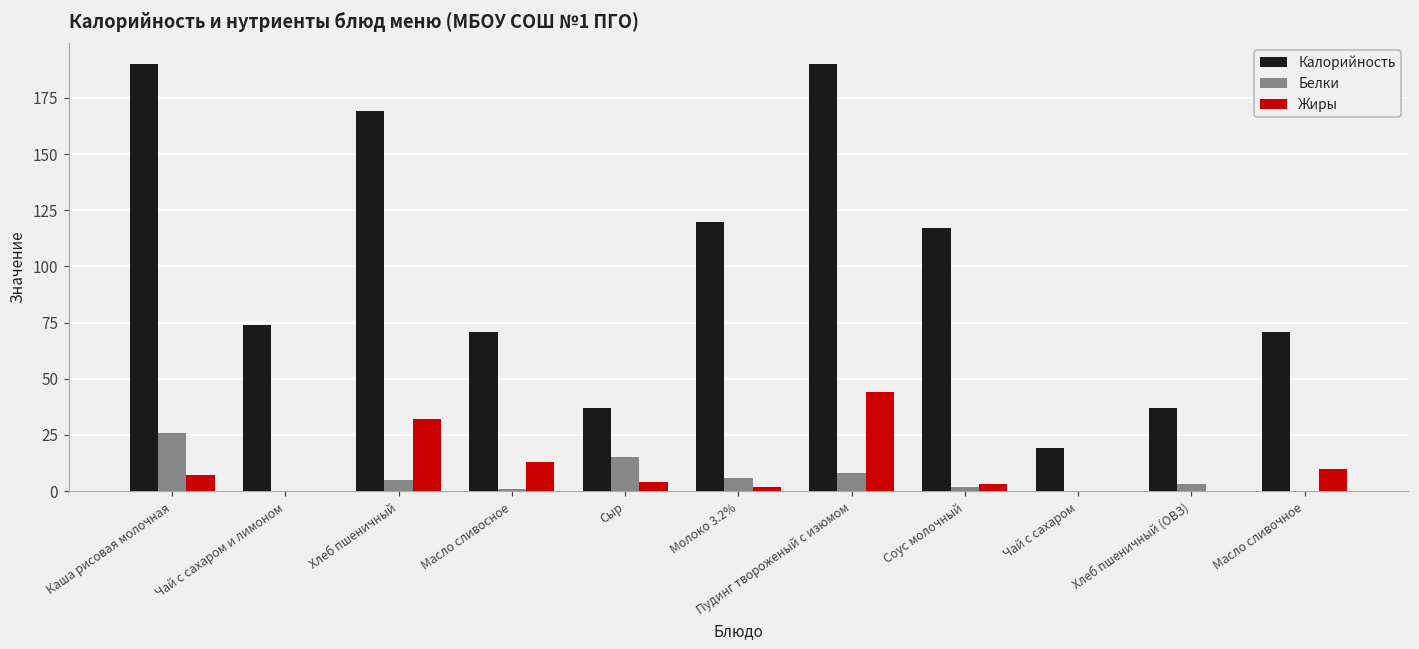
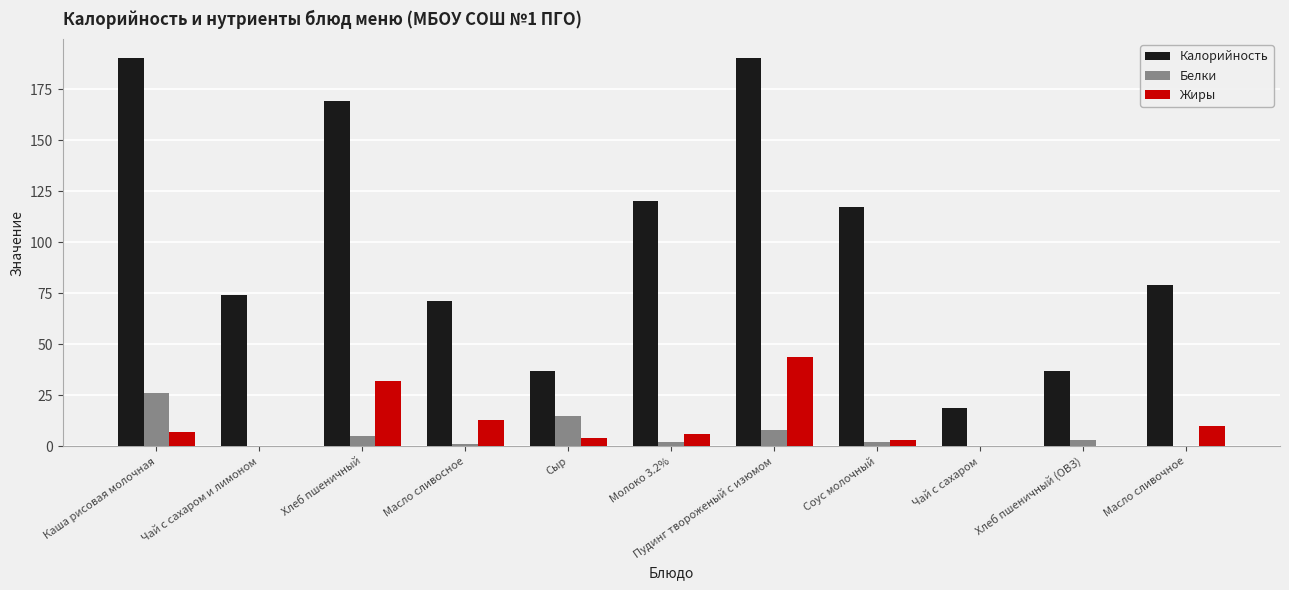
  {
    "Калорийность": {
      "Каша рисовая молочная": 190,
      "Чай с сахаром и лимоном": 74,
      "Хлеб пшеничный": 169,
      "Масло сливосное": 71,
      "Сыр": 37,
      "Молоко 3.2%": 120,
      "Пудинг твороженый с изюмом": 190,
      "Соус молочный": 117,
      "Чай с сахаром": 19,
      "Хлеб пшеничный (ОВЗ)": 37,
-     "Масло сливочное": 71
+     "Масло сливочное": 79
    },
    "Белки": {
      "Каша рисовая молочная": 26,
      "Чай с сахаром и лимоном": 0,
      "Хлеб пшеничный": 5,
      "Сыр": 15,
-     "Молоко 3.2%": 6,
+     "Молоко 3.2%": 2,
      "Пудинг твороженый с изюмом": 8,
      "Соус молочный": 2,
      "Чай с сахаром": 0,
      "Хлеб пшеничный (ОВЗ)": 3,
      "Масло сливочное": 0
    },
    "Жиры": {
      "Каша рисовая молочная": 7,
      "Чай с сахаром и лимоном": 0,
      "Хлеб пшеничный": 32,
      "Масло сливосное": 13,
      "Сыр": 4,
-     "Молоко 3.2%": 2,
+     "Молоко 3.2%": 6,
      "Пудинг твороженый с изюмом": 44,
      "Соус молочный": 3,
      "Чай с сахаром": 0,
      "Хлеб пшеничный (ОВЗ)": 0,
      "Масло сливочное": 10
    }
  }
